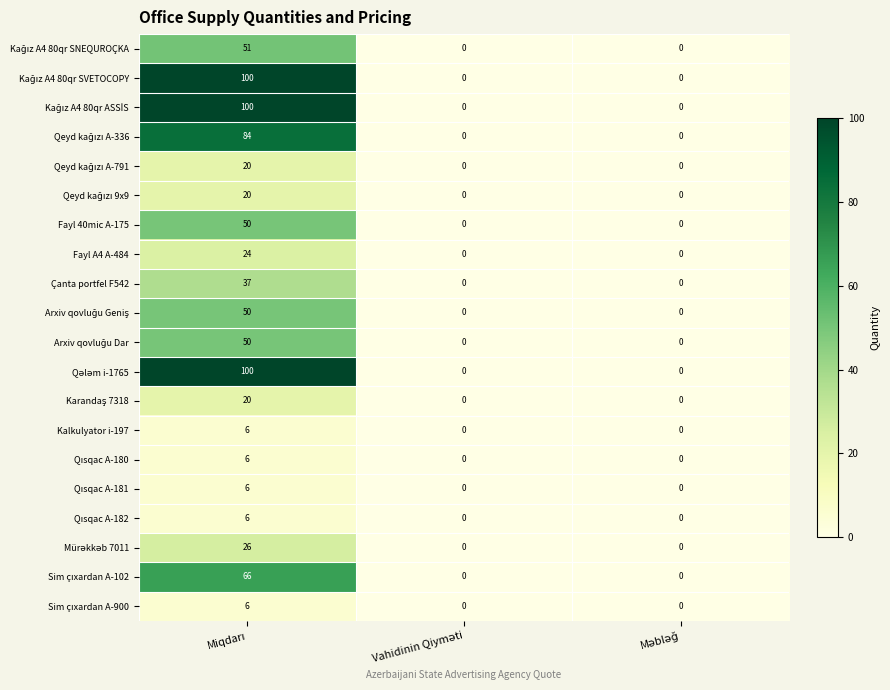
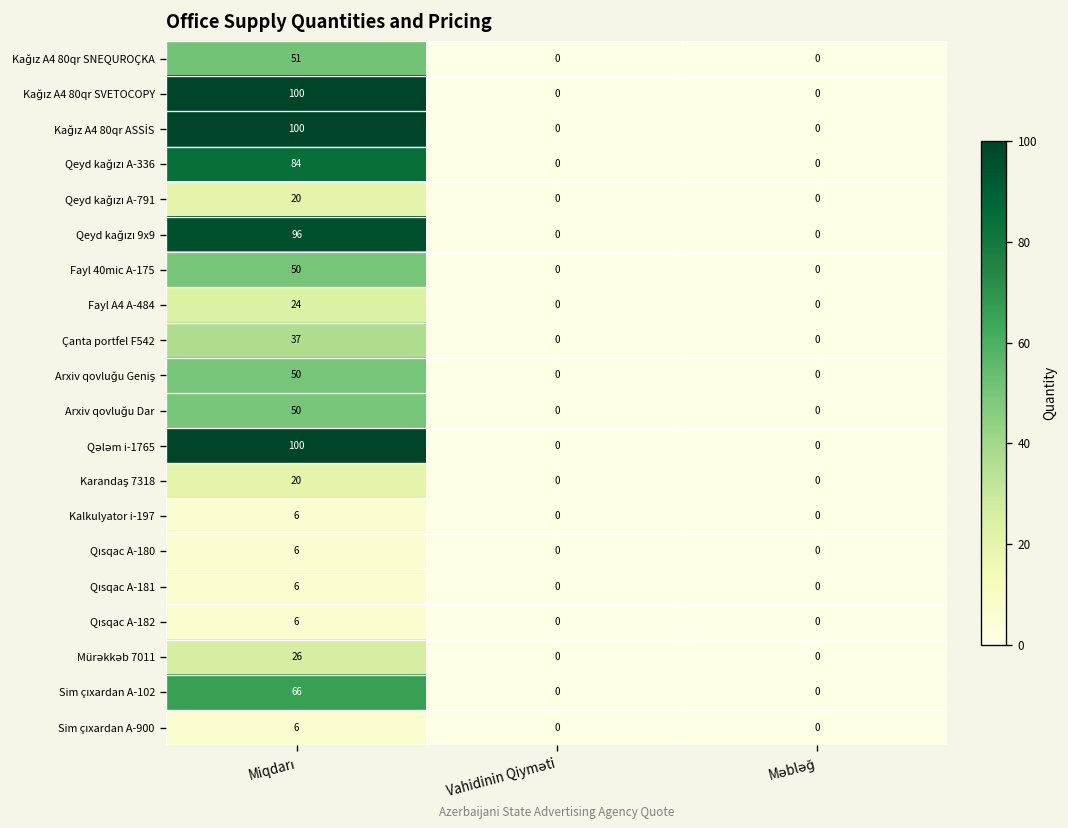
  {
    "Kağız A4 80qr SNEQUROÇKA": {
      "Miqdarı": 51,
      "Vahidinin Qiyməti": 0,
      "Məbləğ": 0
    },
    "Kağız A4 80qr SVETOCOPY": {
      "Miqdarı": 100,
      "Vahidinin Qiyməti": 0,
      "Məbləğ": 0
    },
    "Kağız A4 80qr ASSİS": {
      "Miqdarı": 100,
      "Vahidinin Qiyməti": 0,
      "Məbləğ": 0
    },
    "Qeyd kağızı A-336": {
      "Miqdarı": 84,
      "Vahidinin Qiyməti": 0,
      "Məbləğ": 0
    },
    "Qeyd kağızı A-791": {
      "Miqdarı": 20,
      "Vahidinin Qiyməti": 0,
      "Məbləğ": 0
    },
    "Qeyd kağızı 9x9": {
-     "Miqdarı": 20,
+     "Miqdarı": 96,
      "Vahidinin Qiyməti": 0,
      "Məbləğ": 0
    },
    "Fayl 40mic A-175": {
      "Miqdarı": 50,
      "Vahidinin Qiyməti": 0,
      "Məbləğ": 0
    },
    "Fayl A4 A-484": {
      "Miqdarı": 24,
      "Vahidinin Qiyməti": 0,
      "Məbləğ": 0
    },
    "Çanta portfel F542": {
      "Miqdarı": 37,
      "Vahidinin Qiyməti": 0,
      "Məbləğ": 0
    },
    "Arxiv qovluğu Geniş": {
      "Miqdarı": 50,
      "Vahidinin Qiyməti": 0,
      "Məbləğ": 0
    },
    "Arxiv qovluğu Dar": {
      "Miqdarı": 50,
      "Vahidinin Qiyməti": 0,
      "Məbləğ": 0
    },
    "Qələm i-1765": {
      "Miqdarı": 100,
      "Vahidinin Qiyməti": 0,
      "Məbləğ": 0
    },
    "Karandaş 7318": {
      "Miqdarı": 20,
      "Vahidinin Qiyməti": 0,
      "Məbləğ": 0
    },
    "Kalkulyator i-197": {
      "Miqdarı": 6,
      "Vahidinin Qiyməti": 0,
      "Məbləğ": 0
    },
    "Qısqac A-180": {
      "Miqdarı": 6,
      "Vahidinin Qiyməti": 0,
      "Məbləğ": 0
    },
    "Qısqac A-181": {
      "Miqdarı": 6,
      "Vahidinin Qiyməti": 0,
      "Məbləğ": 0
    },
    "Qısqac A-182": {
      "Miqdarı": 6,
      "Vahidinin Qiyməti": 0,
      "Məbləğ": 0
    },
    "Mürəkkəb 7011": {
      "Miqdarı": 26,
      "Vahidinin Qiyməti": 0,
      "Məbləğ": 0
    },
    "Sim çıxardan A-102": {
      "Miqdarı": 66,
      "Vahidinin Qiyməti": 0,
      "Məbləğ": 0
    },
    "Sim çıxardan A-900": {
      "Miqdarı": 6,
      "Vahidinin Qiyməti": 0,
      "Məbləğ": 0
    }
  }
